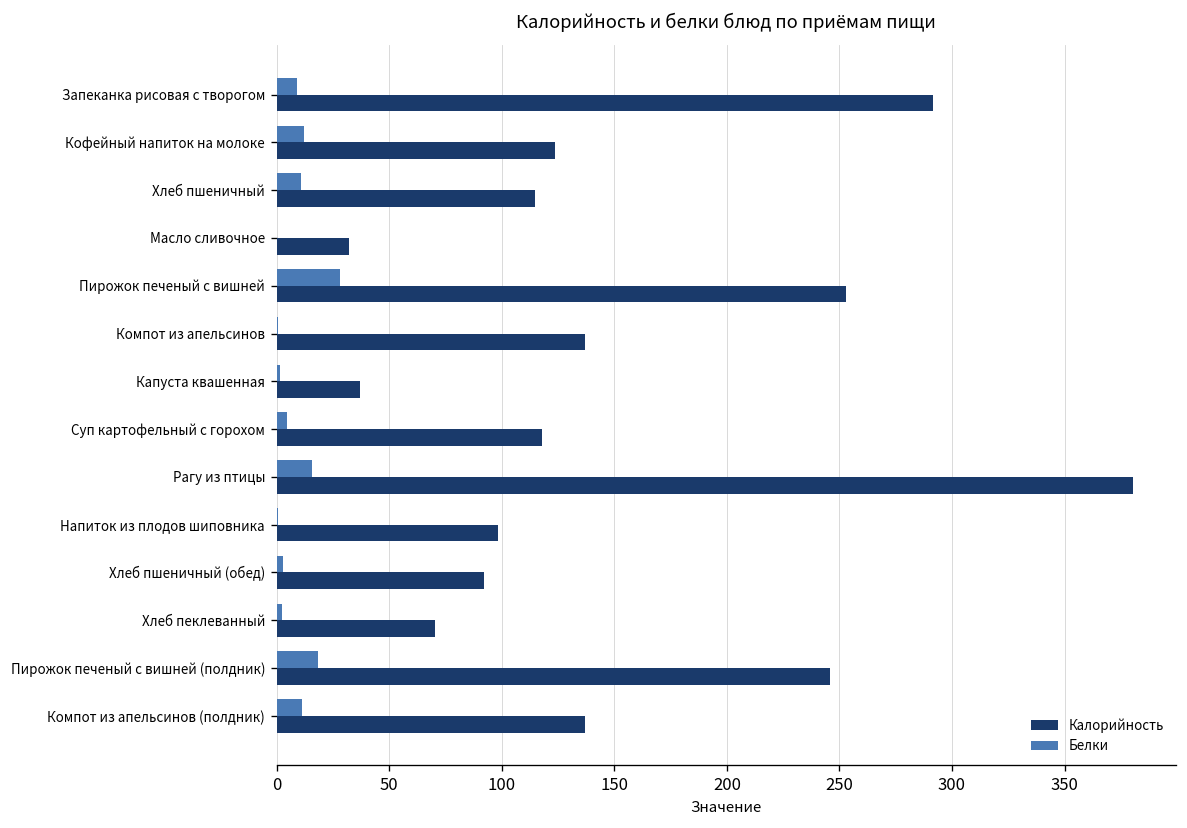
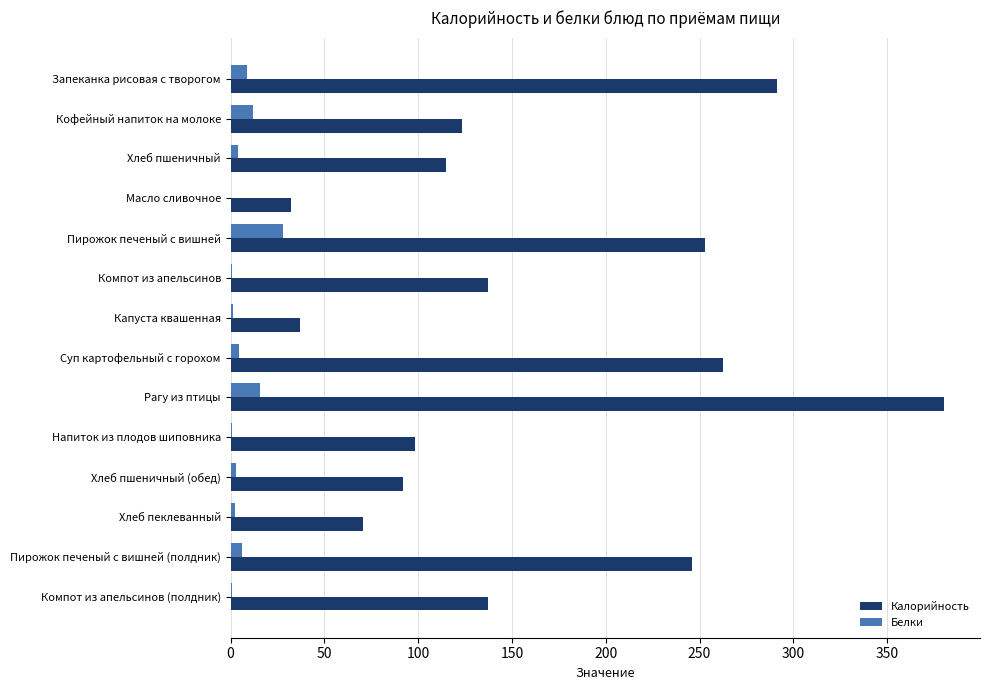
  {
    "Калорийность": {
      "Запеканка рисовая с творогом": 291,
      "Кофейный напиток на молоке": 124,
      "Хлеб пшеничный": 115,
      "Масло сливочное": 32,
      "Пирожок печеный с вишней": 253,
      "Компот из апельсинов": 137,
      "Капуста квашенная": 37,
-     "Суп картофельный с горохом": 118,
+     "Суп картофельный с горохом": 263,
      "Рагу из птицы": 381,
      "Напиток из плодов шиповника": 98,
      "Хлеб пшеничный (обед)": 92,
      "Хлеб пеклеванный": 70,
      "Пирожок печеный с вишней (полдник)": 246,
      "Компот из апельсинов (полдник)": 137
    },
    "Белки": {
      "Запеканка рисовая с творогом": 9,
      "Кофейный напиток на молоке": 12,
-     "Хлеб пшеничный": 11,
+     "Хлеб пшеничный": 4,
      "Масло сливочное": 0,
      "Пирожок печеный с вишней": 28,
      "Суп картофельный с горохом": 5,
      "Рагу из птицы": 16,
      "Хлеб пшеничный (обед)": 3,
      "Хлеб пеклеванный": 3,
-     "Пирожок печеный с вишней (полдник)": 18,
-     "Компот из апельсинов (полдник)": 11
+     "Пирожок печеный с вишней (полдник)": 6,
+     "Компот из апельсинов (полдник)": 1
    }
  }
